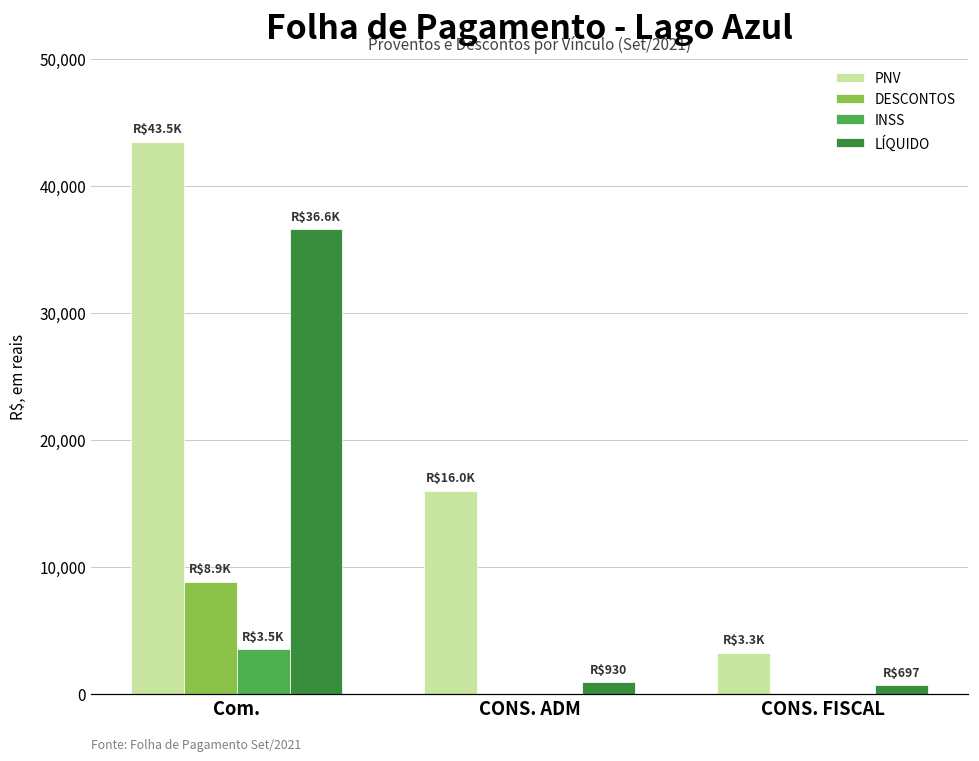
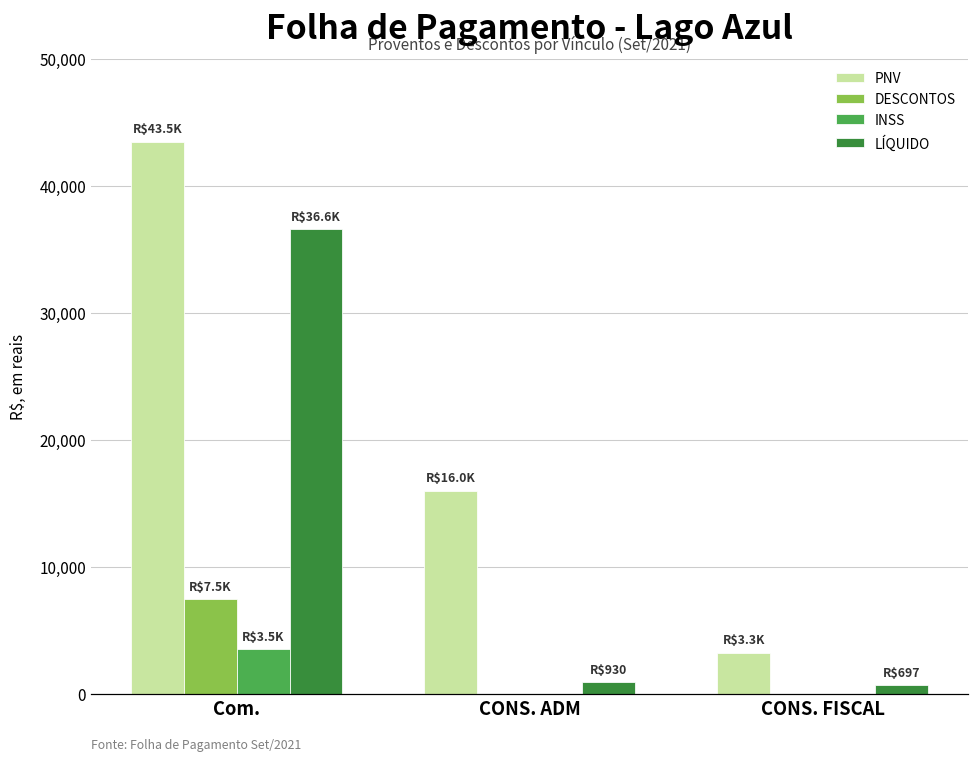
  {
    "PNV": {
      "Com.": "$43.5K",
      "CONS. ADM": "$16.0K",
      "CONS. FISCAL": "$3.3K"
    },
    "DESCONTOS": {
-     "Com.": "$8.9K"
+     "Com.": "$7.5K"
    }
  }
